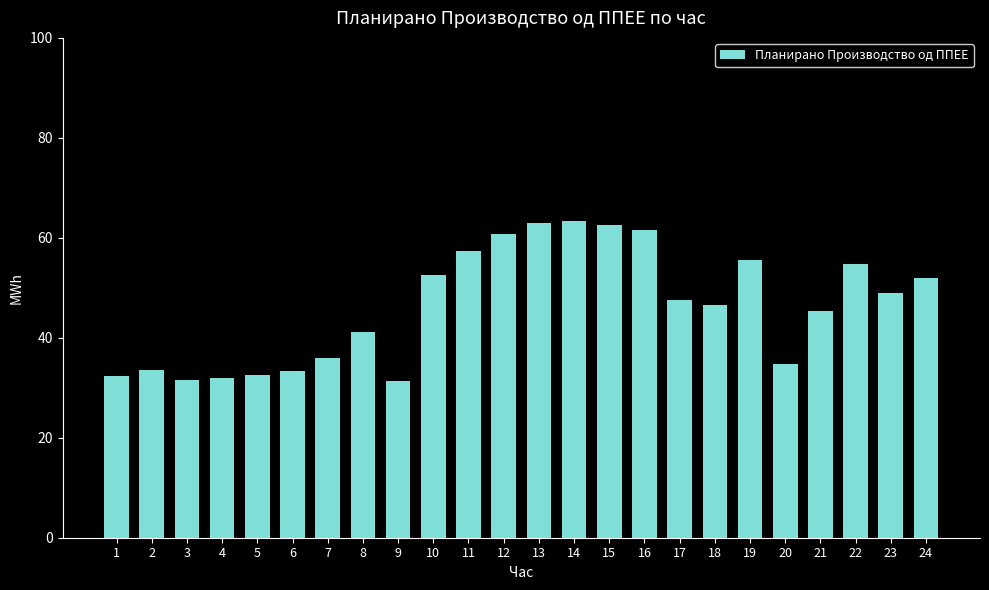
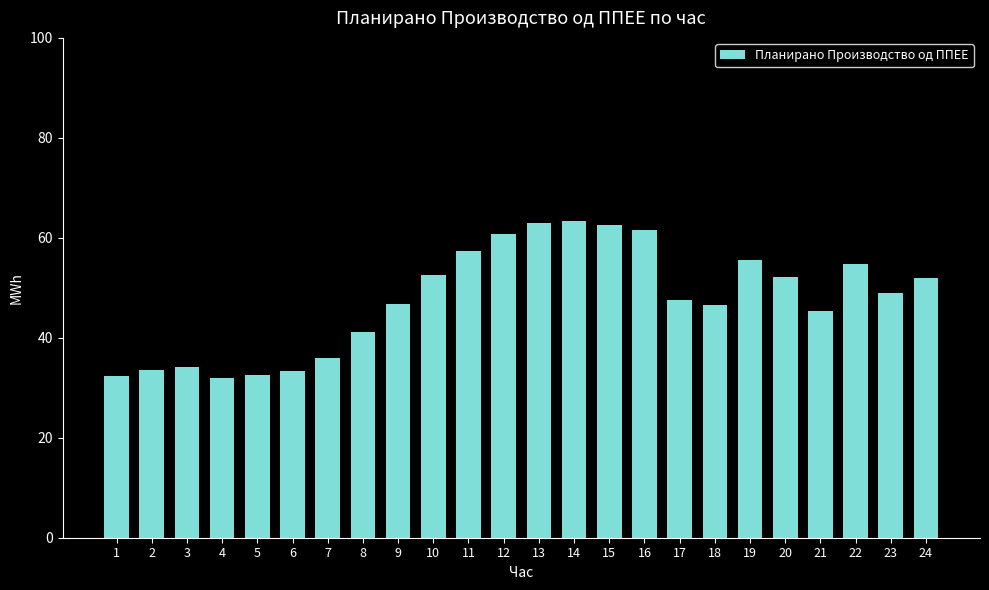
  {
    "1": 32,
    "2": 34,
-   "3": 32,
+   "3": 34,
    "4": 32,
    "5": 33,
    "6": 33,
    "7": 36,
    "8": 41,
-   "9": 31,
+   "9": 47,
    "10": 53,
    "11": 57,
    "12": 61,
    "13": 63,
    "14": 63,
    "15": 63,
    "16": 62,
    "17": 48,
    "18": 46,
    "19": 55,
-   "20": 35,
+   "20": 52,
    "21": 45,
    "22": 55,
    "23": 49,
    "24": 52
  }
